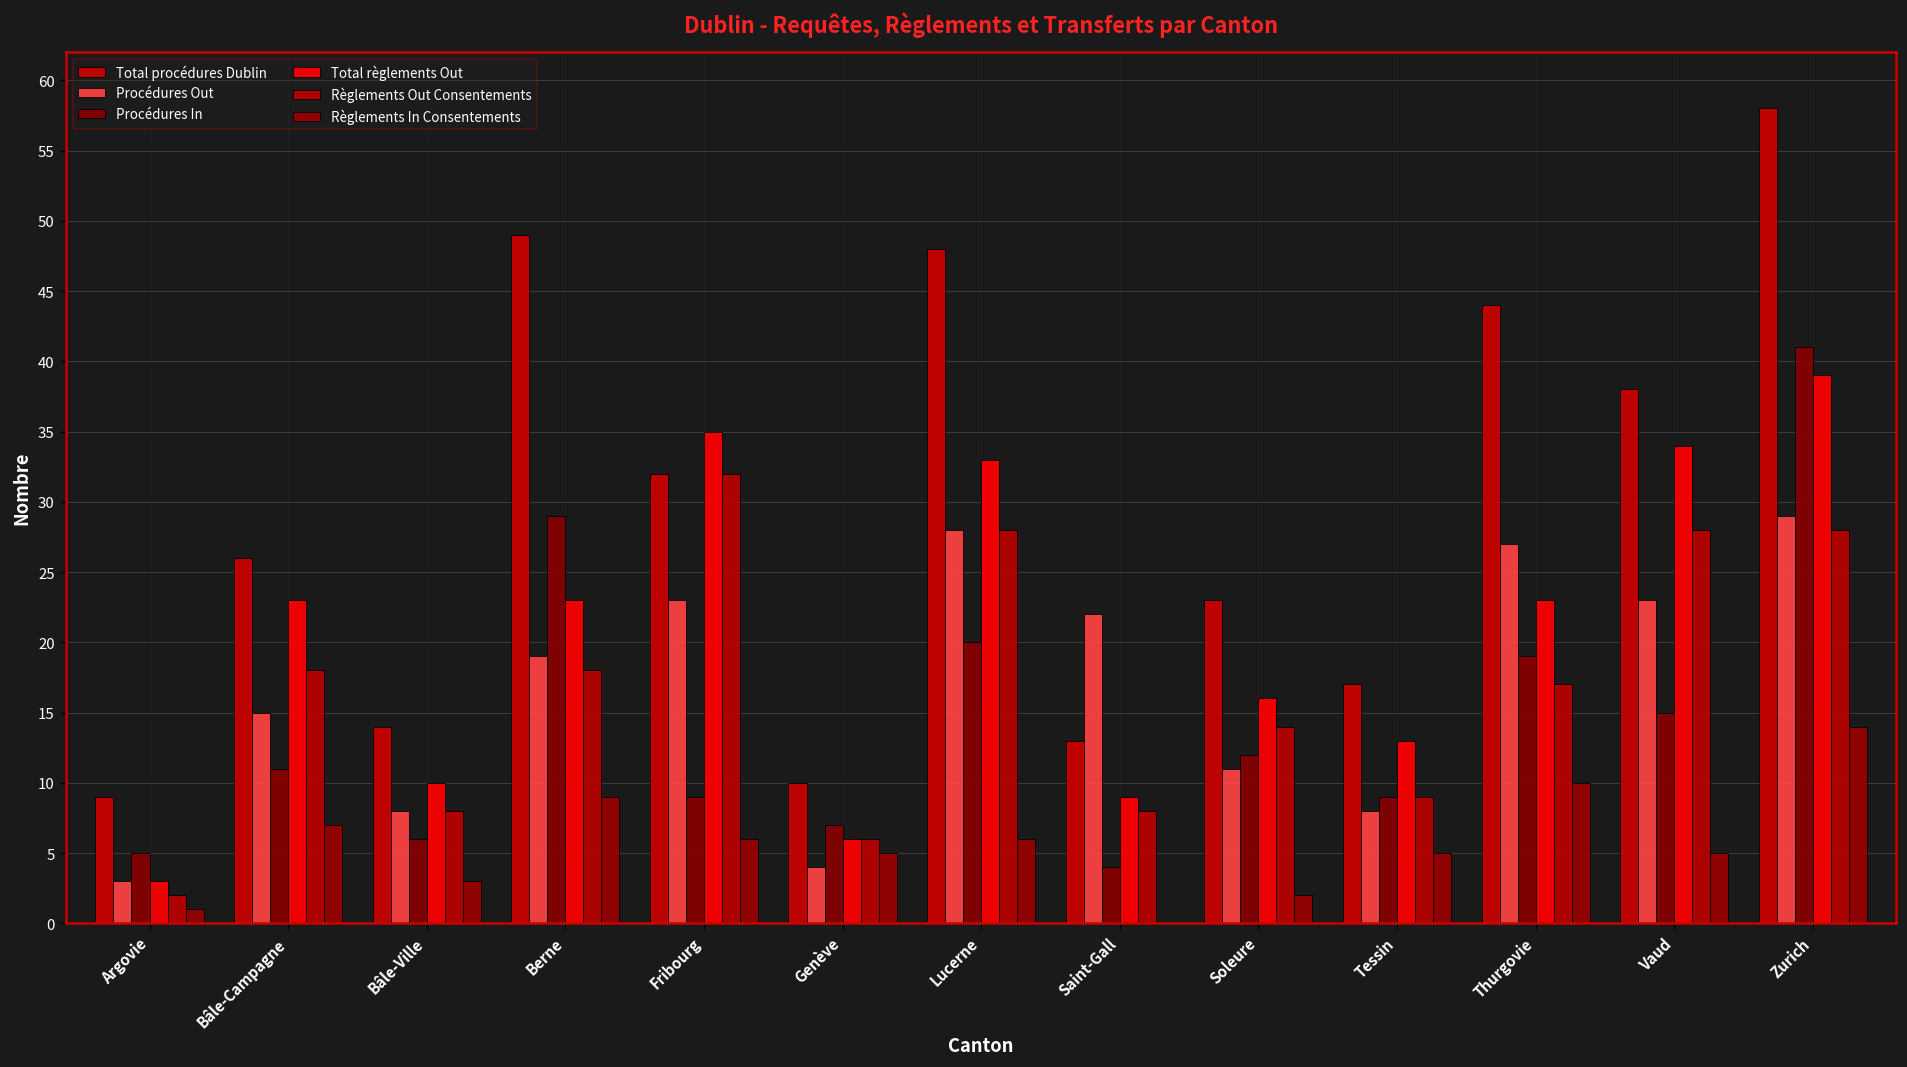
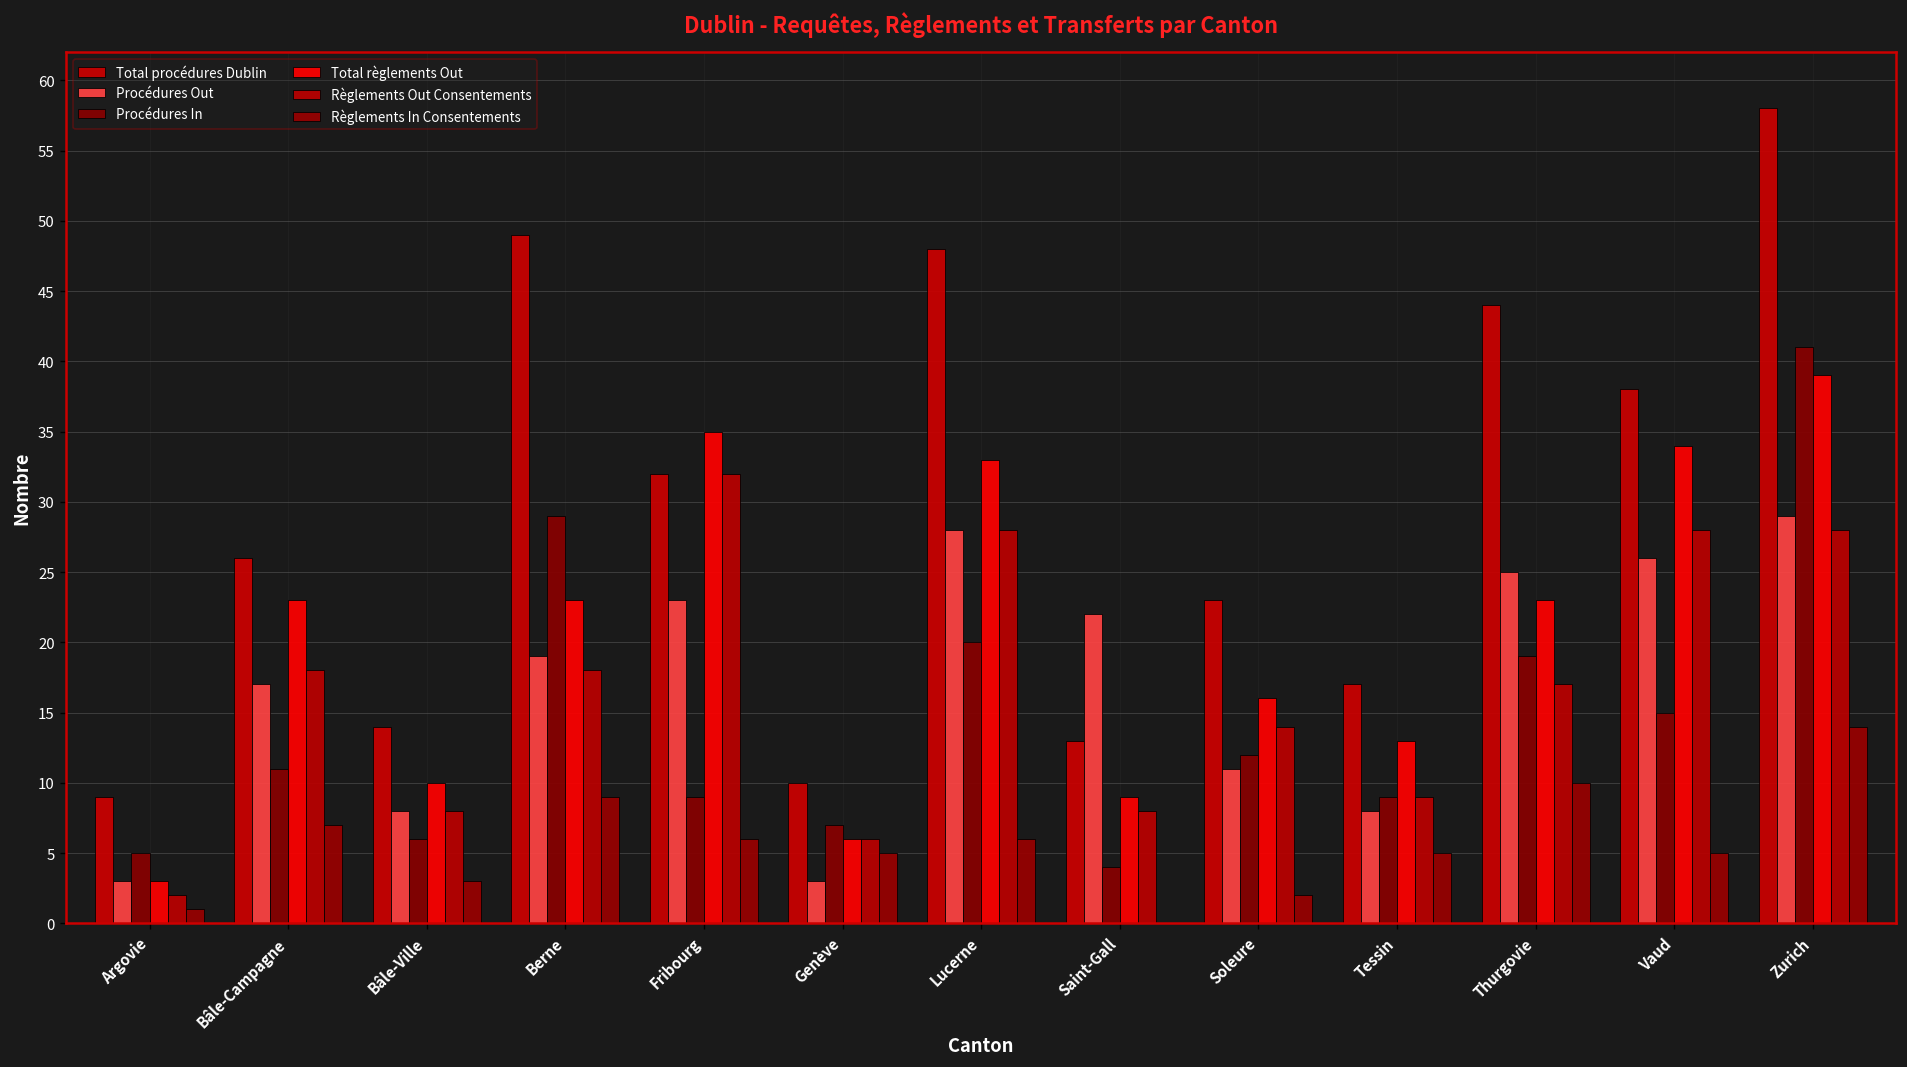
  {
    "Procédures Out": {
      "Argovie": 3,
-     "Bâle-Campagne": 15,
+     "Bâle-Campagne": 17,
      "Bâle-Ville": 8,
      "Berne": 19,
      "Fribourg": 23,
-     "Genève": 4,
+     "Genève": 3,
      "Lucerne": 28,
      "Saint-Gall": 22,
      "Soleure": 11,
      "Tessin": 8,
-     "Thurgovie": 27,
-     "Vaud": 23,
+     "Thurgovie": 25,
+     "Vaud": 26,
      "Zurich": 29
    }
  }
